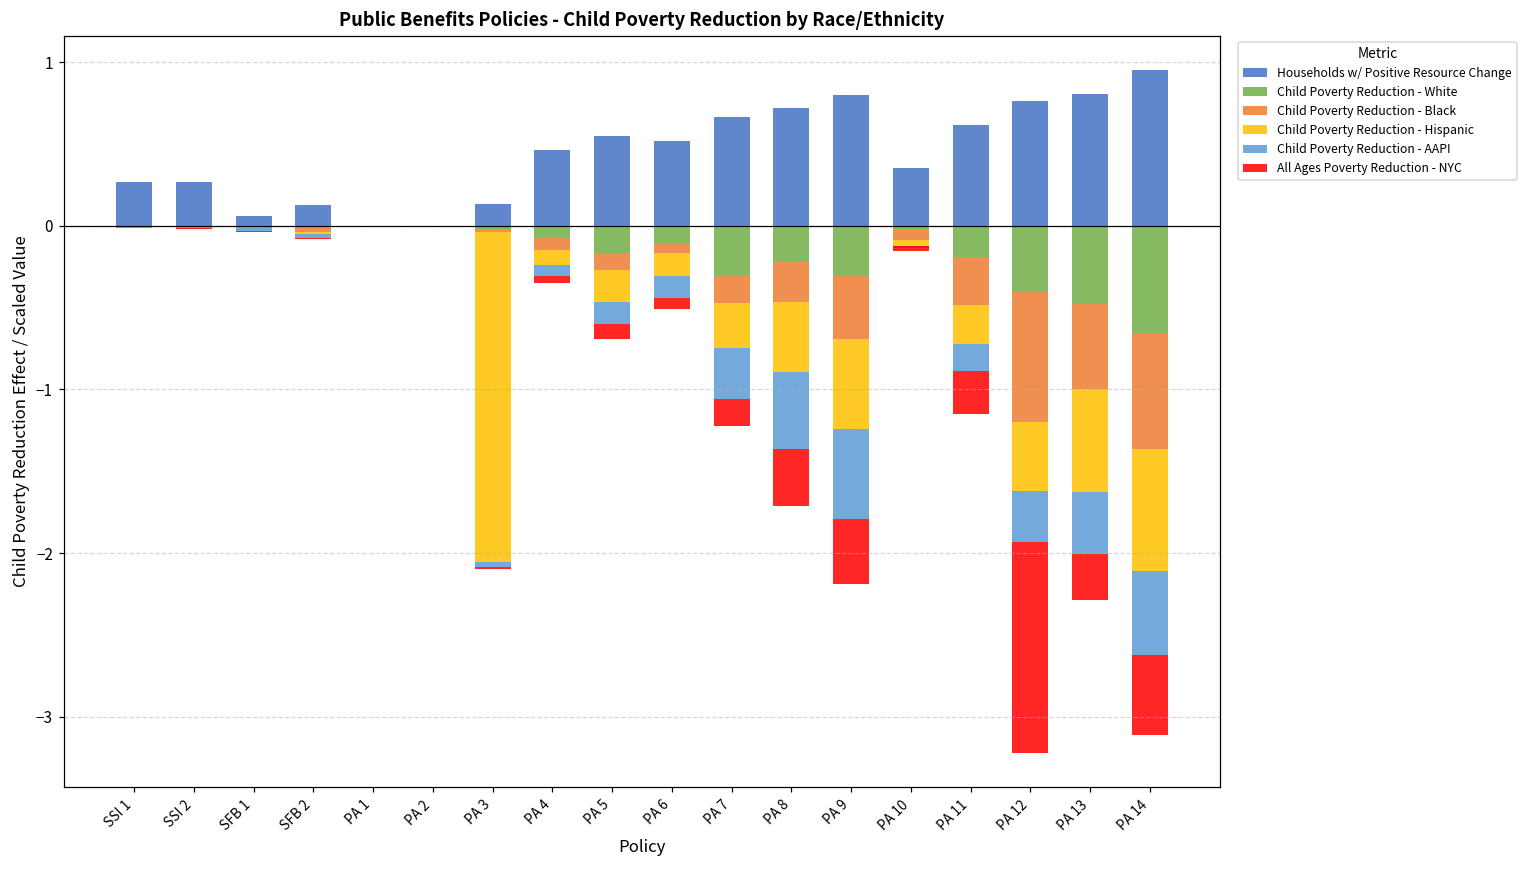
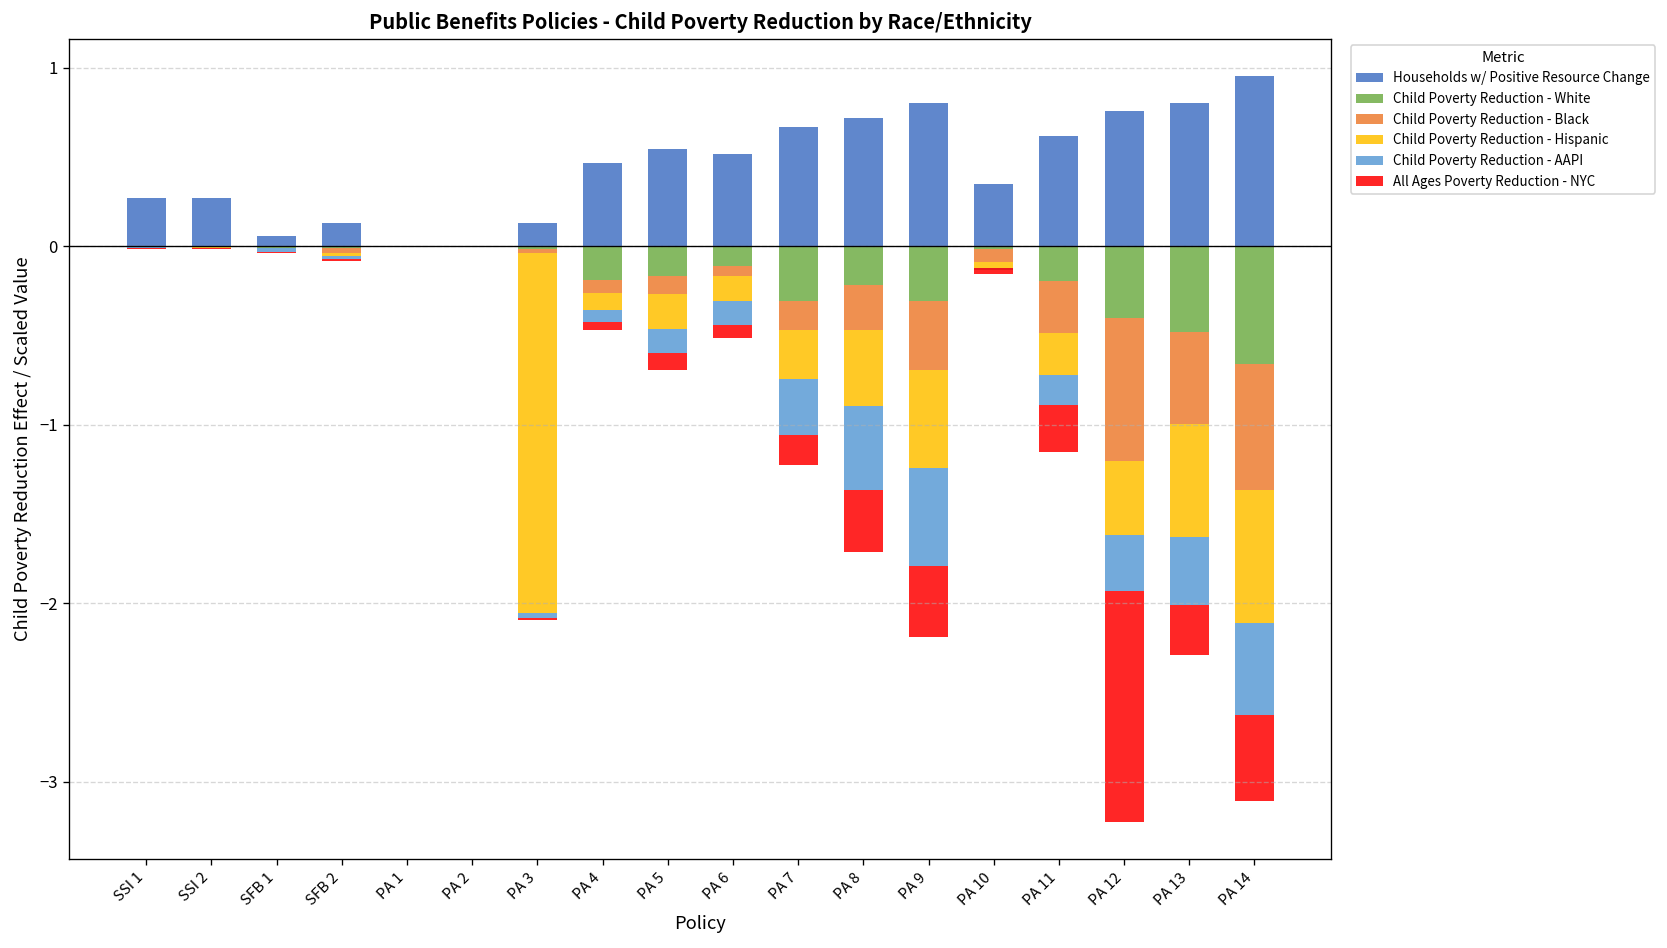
  {
    "Child Poverty Reduction - White": {
      "PA 1": 0.00,
      "PA 2": 0.00,
      "PA 3": -0.02,
-     "PA 4": -0.07,
+     "PA 4": -0.19,
      "PA 5": -0.17,
      "PA 6": -0.11,
      "PA 7": -0.31,
      "PA 8": -0.22,
      "PA 9": -0.30,
      "PA 10": -0.02,
      "PA 11": -0.19,
      "PA 12": -0.40,
      "PA 13": -0.48,
      "PA 14": -0.66
    },
    "Child Poverty Reduction - Black": {
      "SFB 1": 0.00,
      "SFB 2": -0.03,
      "PA 1": 0.00,
      "PA 2": 0.00,
      "PA 3": -0.02,
      "PA 4": -0.07,
      "PA 5": -0.10,
      "PA 6": -0.05,
      "PA 7": -0.16,
      "PA 8": -0.25,
      "PA 9": -0.39,
      "PA 10": -0.07,
      "PA 11": -0.29,
      "PA 12": -0.80,
      "PA 13": -0.52,
      "PA 14": -0.70
    },
    "Child Poverty Reduction - Hispanic": {
      "SFB 1": 0.00,
      "PA 1": 0.00,
      "PA 2": 0.00,
      "PA 3": -2.02,
      "PA 4": -0.10,
      "PA 5": -0.20,
      "PA 6": -0.14,
      "PA 7": -0.27,
      "PA 8": -0.43,
      "PA 9": -0.55,
      "PA 10": -0.05,
      "PA 11": -0.24,
      "PA 12": -0.42,
      "PA 13": -0.63,
      "PA 14": -0.74
    },
    "All Ages Poverty Reduction - NYC": {
      "PA 1": 0.00,
      "PA 2": 0.00,
      "PA 4": -0.04,
      "PA 5": -0.09,
      "PA 6": -0.07,
      "PA 7": -0.17,
      "PA 8": -0.35,
      "PA 9": -0.40,
      "PA 10": -0.03,
      "PA 11": -0.26,
      "PA 12": -1.29,
      "PA 13": -0.28,
      "PA 14": -0.48
    }
  }
